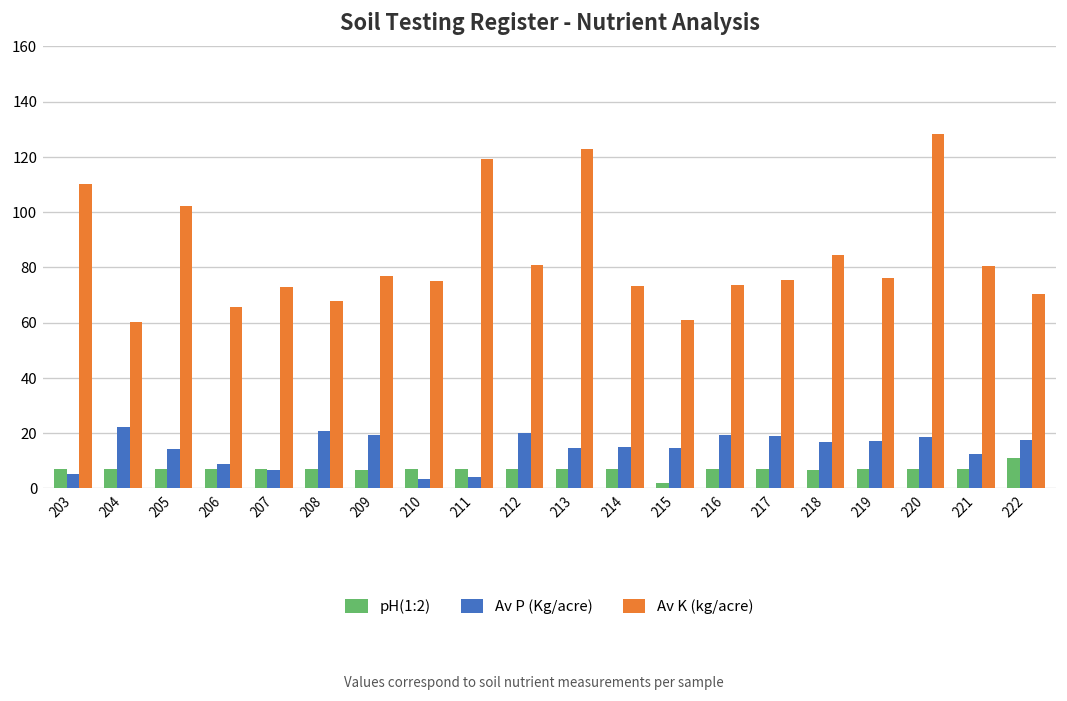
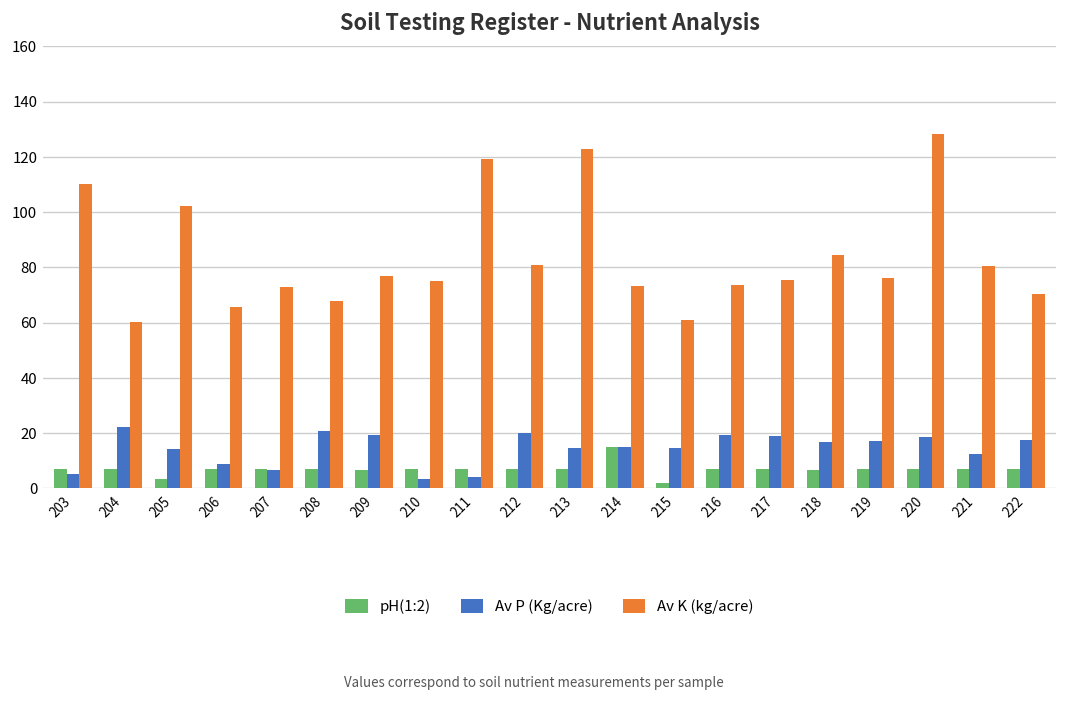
  {
    "pH(1:2)": {
      "203": 7,
      "204": 7,
-     "205": 7,
+     "205": 3,
      "206": 7,
      "207": 7,
      "208": 7,
      "209": 7,
      "210": 7,
      "211": 7,
      "212": 7,
      "213": 7,
-     "214": 7,
+     "214": 15,
      "215": 2,
      "216": 7,
      "217": 7,
      "218": 7,
      "219": 7,
      "220": 7,
      "221": 7,
-     "222": 11
+     "222": 7
    },
    "Av P (Kg/acre)": {
      "203": 5,
      "204": 22,
      "205": 14,
      "206": 9,
      "207": 7,
      "208": 21,
      "209": 19,
      "210": 3,
      "211": 4,
      "212": 20,
      "213": 15,
      "214": 15,
      "215": 15,
      "216": 19,
      "217": 19,
      "218": 17,
      "219": 17,
      "220": 18,
      "221": 12,
      "222": 17
    },
    "Av K (kg/acre)": {
      "203": 110,
      "204": 60,
      "205": 102,
      "206": 66,
      "207": 73,
      "208": 68,
      "209": 77,
      "210": 75,
      "211": 119,
      "212": 81,
      "213": 123,
      "214": 73,
      "215": 61,
      "216": 73,
      "217": 75,
      "218": 84,
      "219": 76,
      "220": 128,
      "221": 80,
      "222": 70
    }
  }
